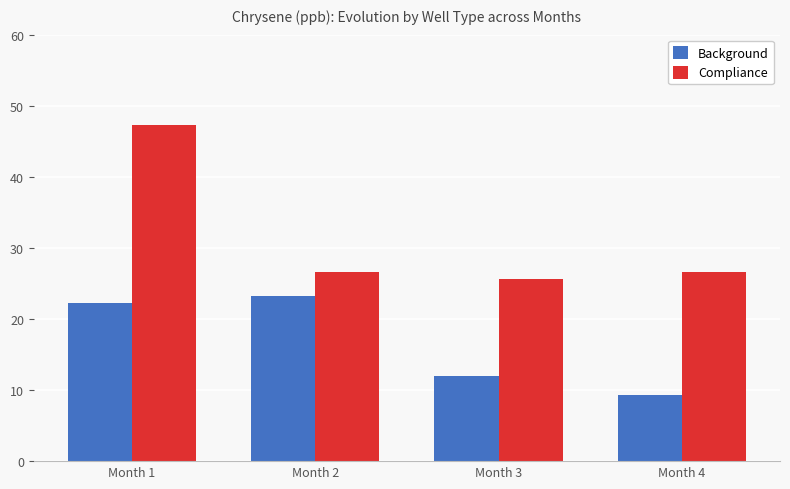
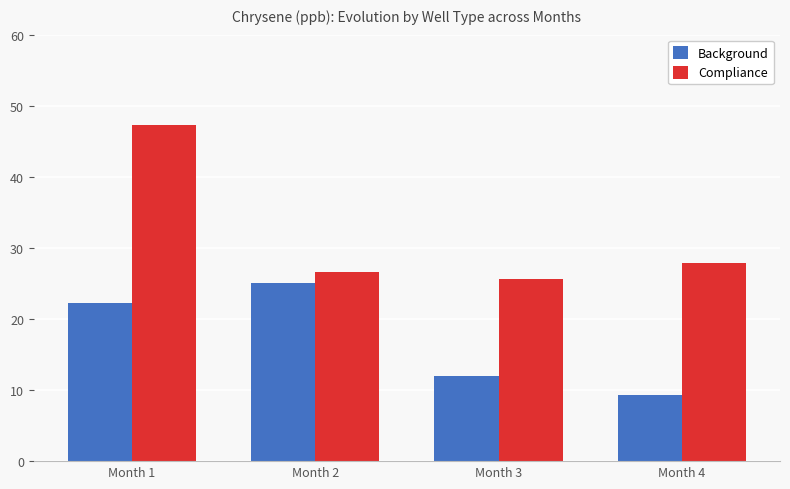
  {
    "Background": {
      "Month 1": 22,
-     "Month 2": 23,
+     "Month 2": 25,
      "Month 3": 12,
      "Month 4": 9
    },
    "Compliance": {
      "Month 1": 47,
      "Month 2": 27,
      "Month 3": 26,
-     "Month 4": 27
+     "Month 4": 28
    }
  }
